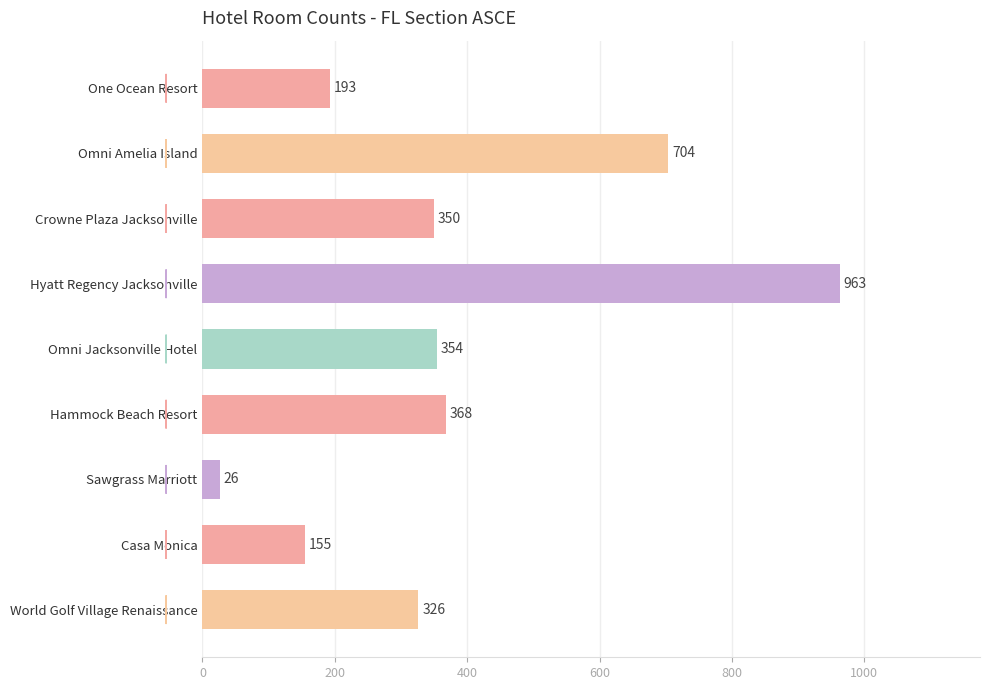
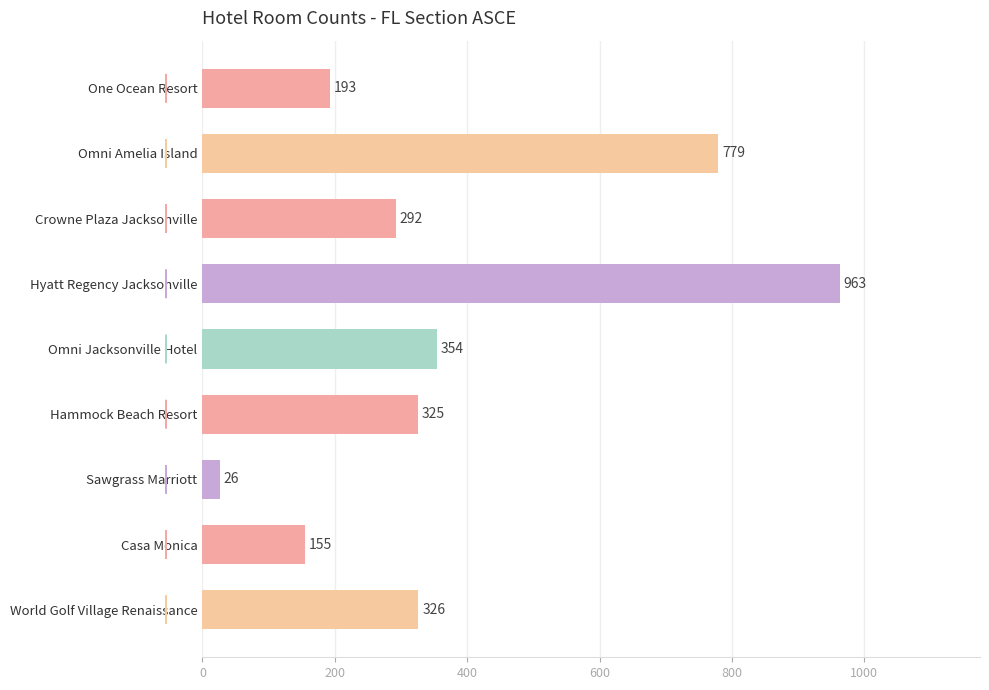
  {
    "One Ocean Resort": 193,
-   "Omni Amelia Island": 704,
-   "Crowne Plaza Jacksonville": 350,
+   "Omni Amelia Island": 779,
+   "Crowne Plaza Jacksonville": 292,
    "Hyatt Regency Jacksonville": 963,
    "Omni Jacksonville Hotel": 354,
-   "Hammock Beach Resort": 368,
+   "Hammock Beach Resort": 325,
    "Sawgrass Marriott": 26,
    "Casa Monica": 155,
    "World Golf Village Renaissance": 326
  }
